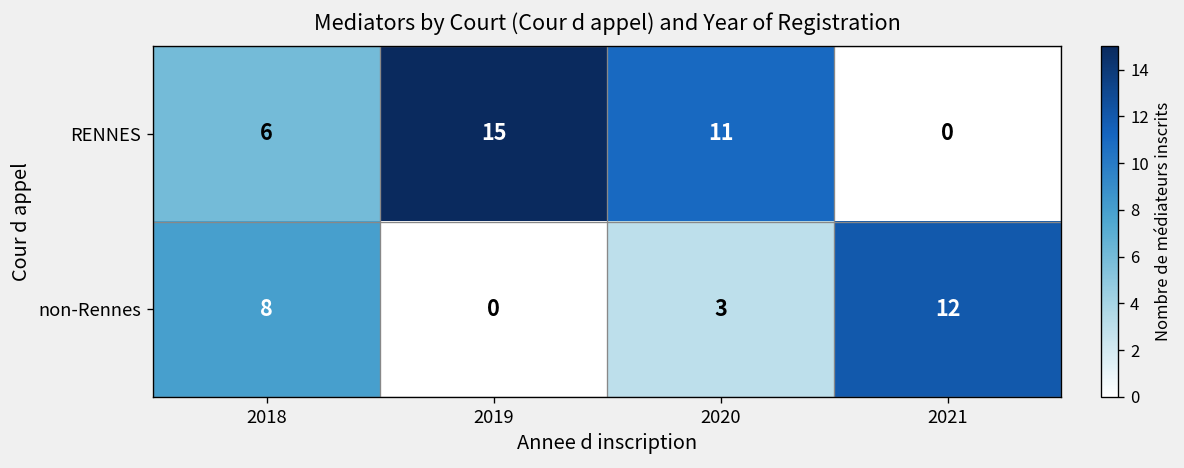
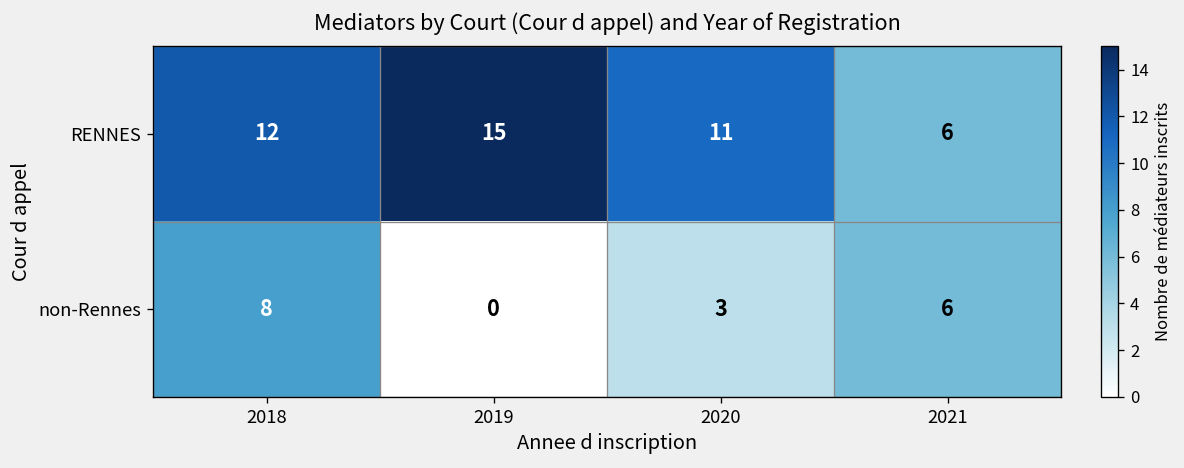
  {
    "RENNES": {
-     "2018": 6,
+     "2018": 12,
      "2019": 15,
      "2020": 11,
-     "2021": 0
+     "2021": 6
    },
    "non-Rennes": {
      "2018": 8,
      "2019": 0,
      "2020": 3,
-     "2021": 12
+     "2021": 6
    }
  }
